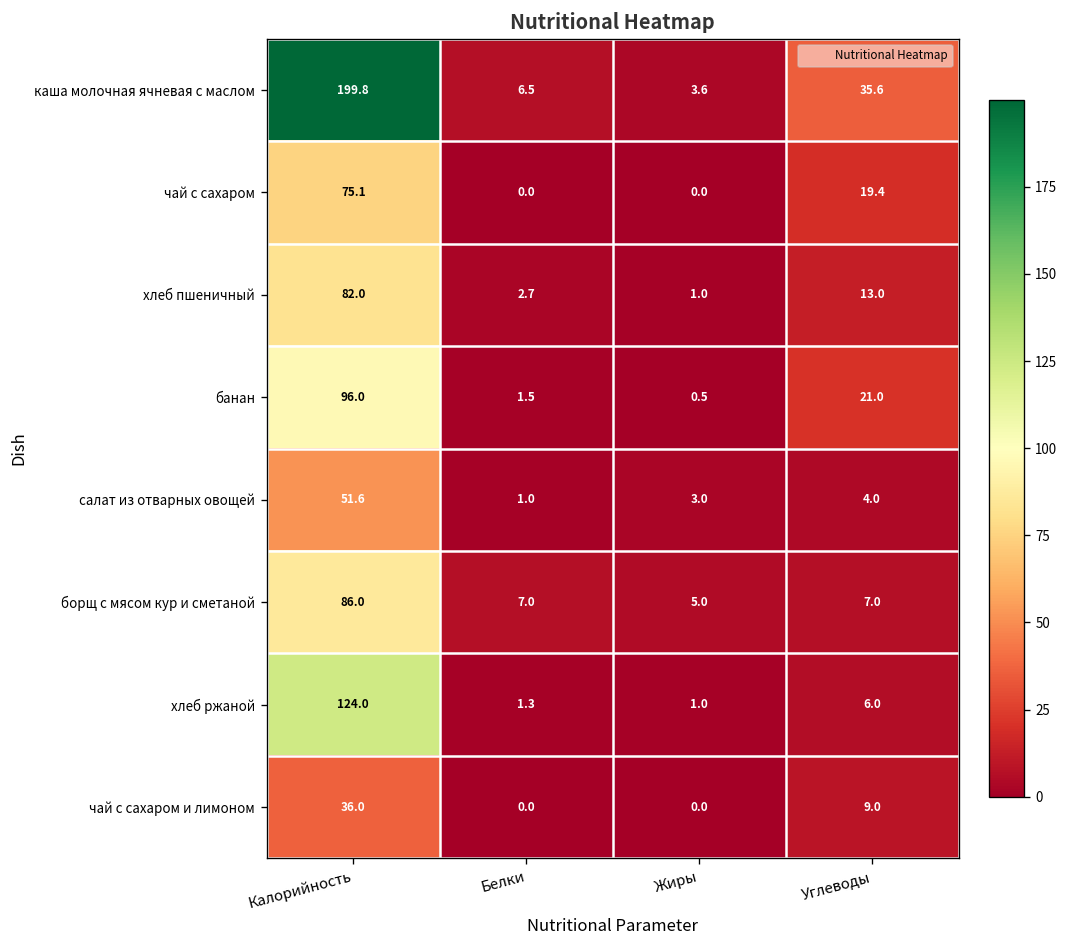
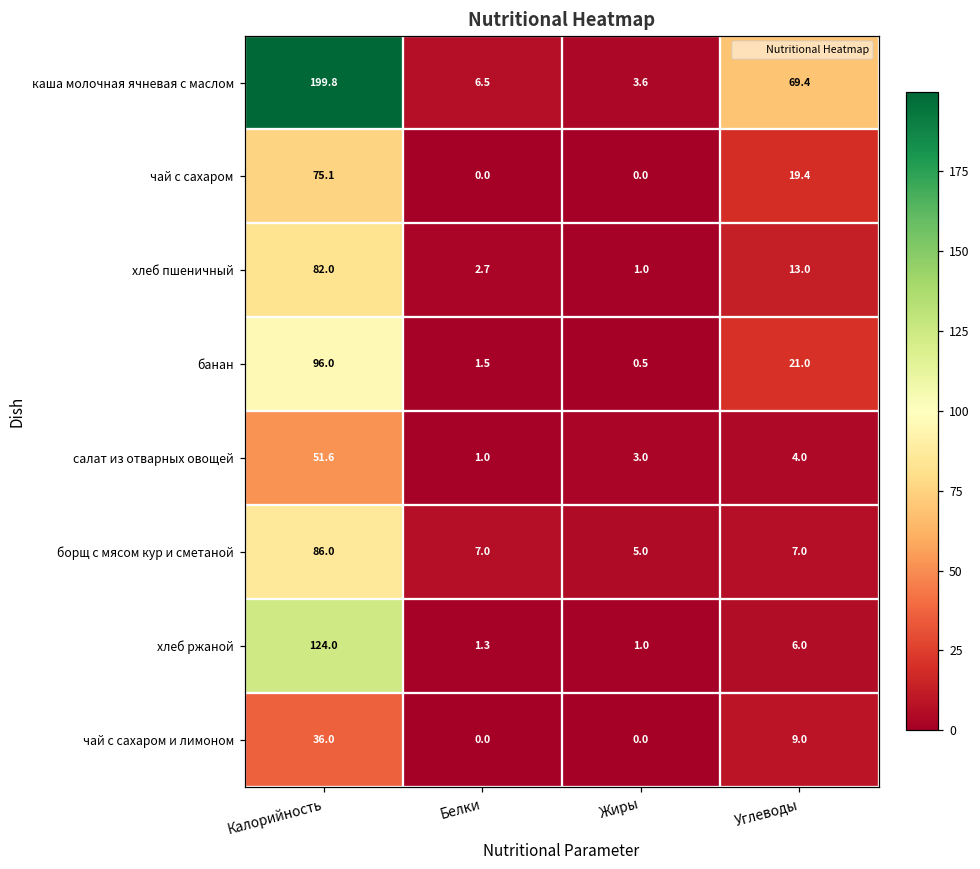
  {
    "каша молочная ячневая с маслом": {
      "Калорийность": 199.8,
      "Белки": 6.5,
      "Жиры": 3.6,
-     "Углеводы": 35.6
+     "Углеводы": 69.4
    },
    "чай с сахаром": {
      "Калорийность": 75.1,
      "Белки": 0.0,
      "Жиры": 0.0,
      "Углеводы": 19.4
    },
    "хлеб пшеничный": {
      "Калорийность": 82.0,
      "Белки": 2.7,
      "Жиры": 1.0,
      "Углеводы": 13.0
    },
    "банан": {
      "Калорийность": 96.0,
      "Белки": 1.5,
      "Жиры": 0.5,
      "Углеводы": 21.0
    },
    "салат из отварных овощей": {
      "Калорийность": 51.6,
      "Белки": 1.0,
      "Жиры": 3.0,
      "Углеводы": 4.0
    },
    "борщ с мясом кур и сметаной": {
      "Калорийность": 86.0,
      "Белки": 7.0,
      "Жиры": 5.0,
      "Углеводы": 7.0
    },
    "хлеб ржаной": {
      "Калорийность": 124.0,
      "Белки": 1.3,
      "Жиры": 1.0,
      "Углеводы": 6.0
    },
    "чай с сахаром и лимоном": {
      "Калорийность": 36.0,
      "Белки": 0.0,
      "Жиры": 0.0,
      "Углеводы": 9.0
    }
  }
